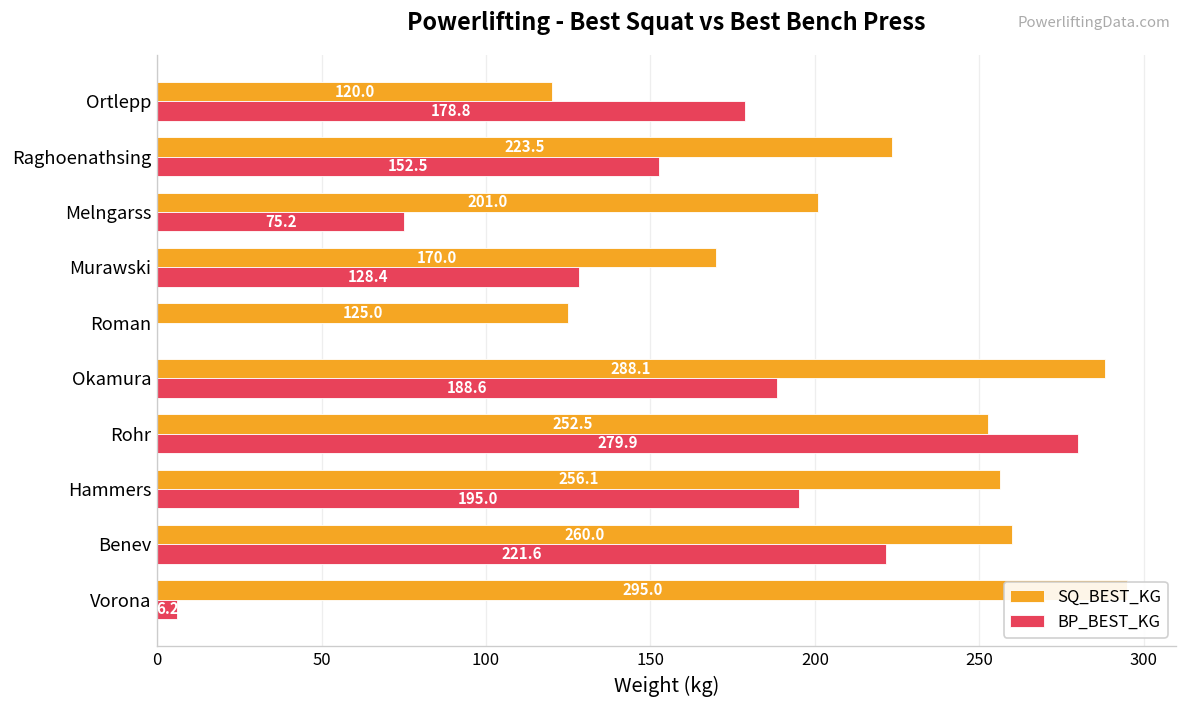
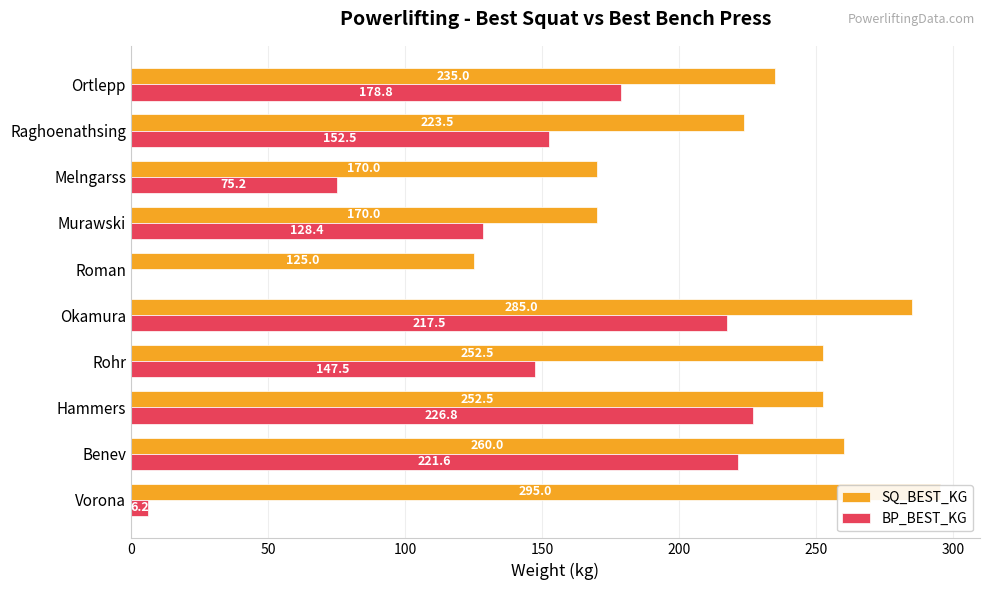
  {
    "SQ_BEST_KG": {
-     "Ortlepp": 120.0,
+     "Ortlepp": 235.0,
      "Raghoenathsing": 223.5,
-     "Melngarss": 201.0,
+     "Melngarss": 170.0,
      "Murawski": 170.0,
      "Roman": 125.0,
-     "Okamura": 288.1,
+     "Okamura": 285.0,
      "Rohr": 252.5,
-     "Hammers": 256.1,
+     "Hammers": 252.5,
      "Benev": 260.0
    },
    "BP_BEST_KG": {
      "Ortlepp": 178.8,
      "Raghoenathsing": 152.5,
      "Melngarss": 75.2,
      "Murawski": 128.4,
-     "Okamura": 188.6,
-     "Rohr": 279.9,
-     "Hammers": 195.0,
+     "Okamura": 217.5,
+     "Rohr": 147.5,
+     "Hammers": 226.8,
      "Benev": 221.6,
      "Vorona": 6.2
    }
  }
